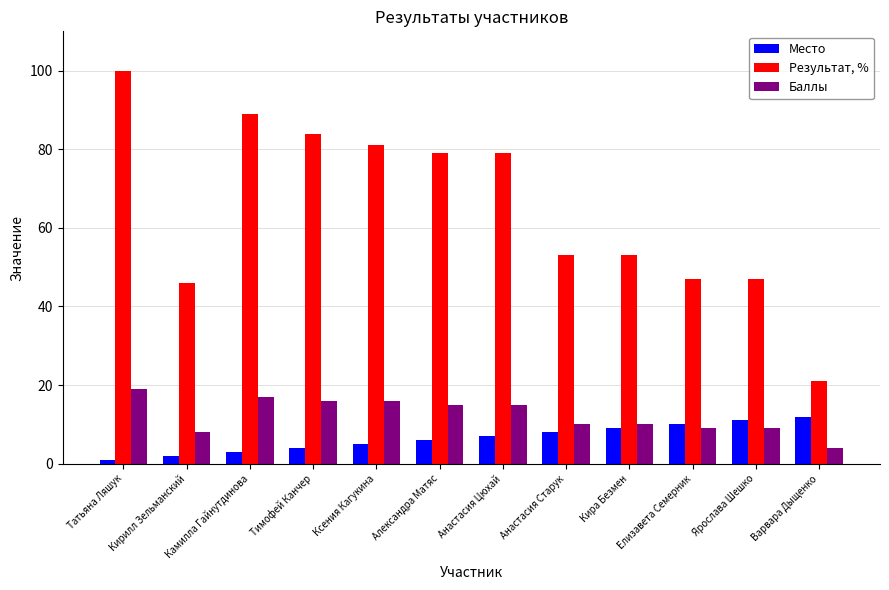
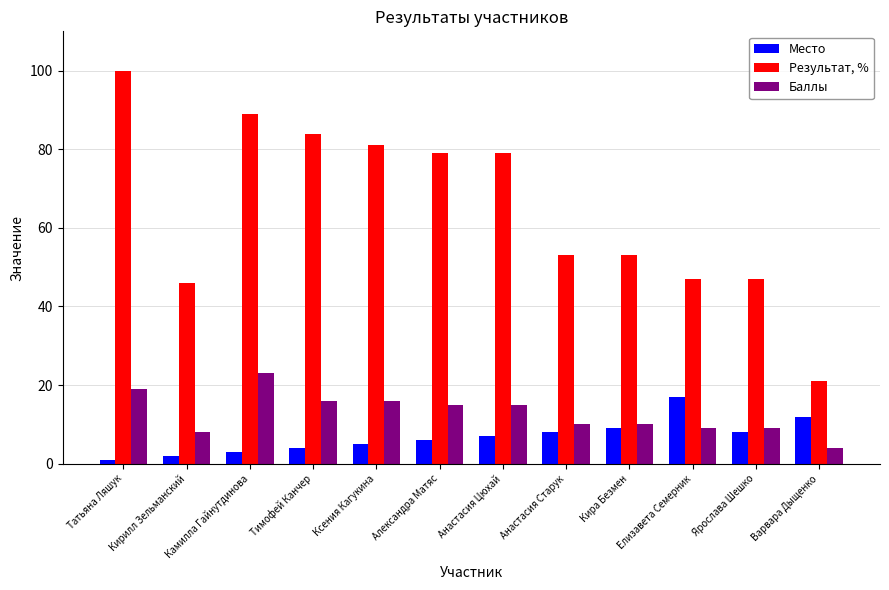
  {
    "Место": {
      "Татьяна Ляшук": 1,
      "Кирилл Зельманский": 2,
      "Камилла Гайнутдинова": 3,
      "Тимофей Канчер": 4,
      "Ксения Кагукина": 5,
      "Александра Матяс": 6,
      "Анастасия Цюхай": 7,
      "Анастасия Старук": 8,
      "Кира Безмен": 9,
-     "Елизавета Семерник": 10,
-     "Ярослава Шешко": 11,
+     "Елизавета Семерник": 17,
+     "Ярослава Шешко": 8,
      "Варвара Дыщенко": 12
    },
    "Результат, %": {
      "Татьяна Ляшук": 100,
      "Кирилл Зельманский": 46,
      "Камилла Гайнутдинова": 89,
      "Тимофей Канчер": 84,
      "Ксения Кагукина": 81,
      "Александра Матяс": 79,
      "Анастасия Цюхай": 79,
      "Анастасия Старук": 53,
      "Кира Безмен": 53,
      "Елизавета Семерник": 47,
      "Ярослава Шешко": 47,
      "Варвара Дыщенко": 21
    },
    "Баллы": {
      "Татьяна Ляшук": 19,
      "Кирилл Зельманский": 8,
-     "Камилла Гайнутдинова": 17,
+     "Камилла Гайнутдинова": 23,
      "Тимофей Канчер": 16,
      "Ксения Кагукина": 16,
      "Александра Матяс": 15,
      "Анастасия Цюхай": 15,
      "Анастасия Старук": 10,
      "Кира Безмен": 10,
      "Елизавета Семерник": 9,
      "Ярослава Шешко": 9,
      "Варвара Дыщенко": 4
    }
  }
